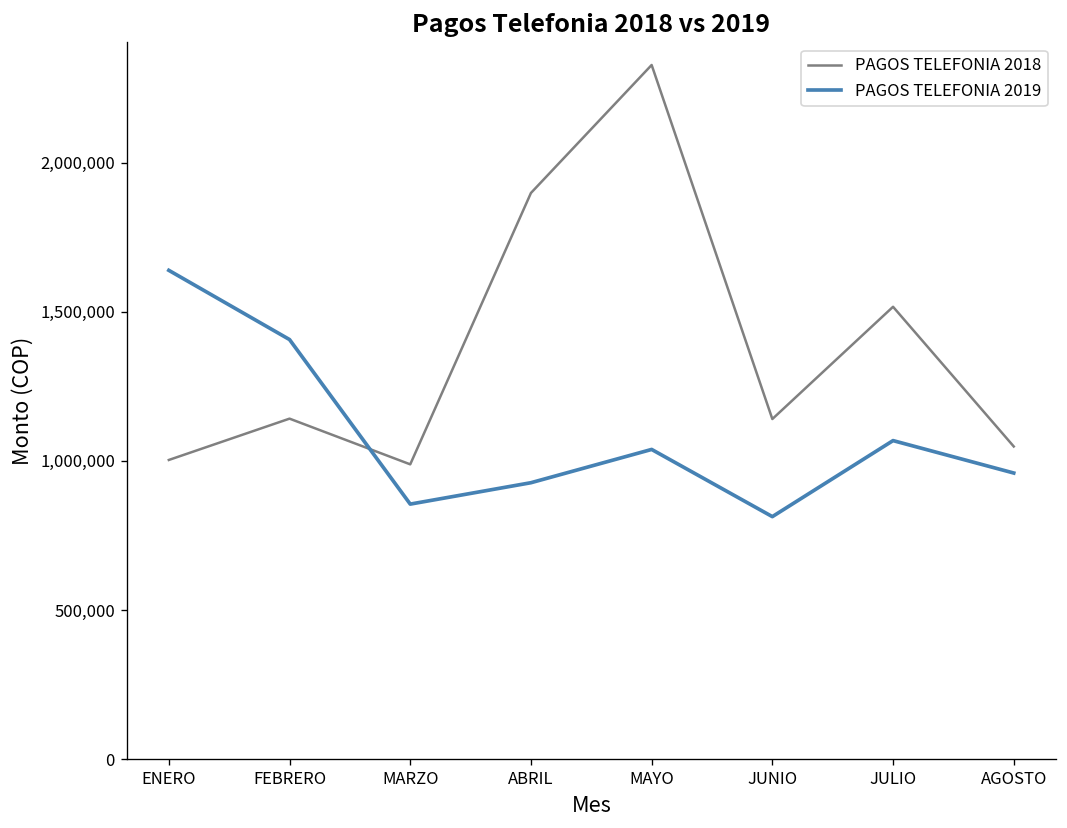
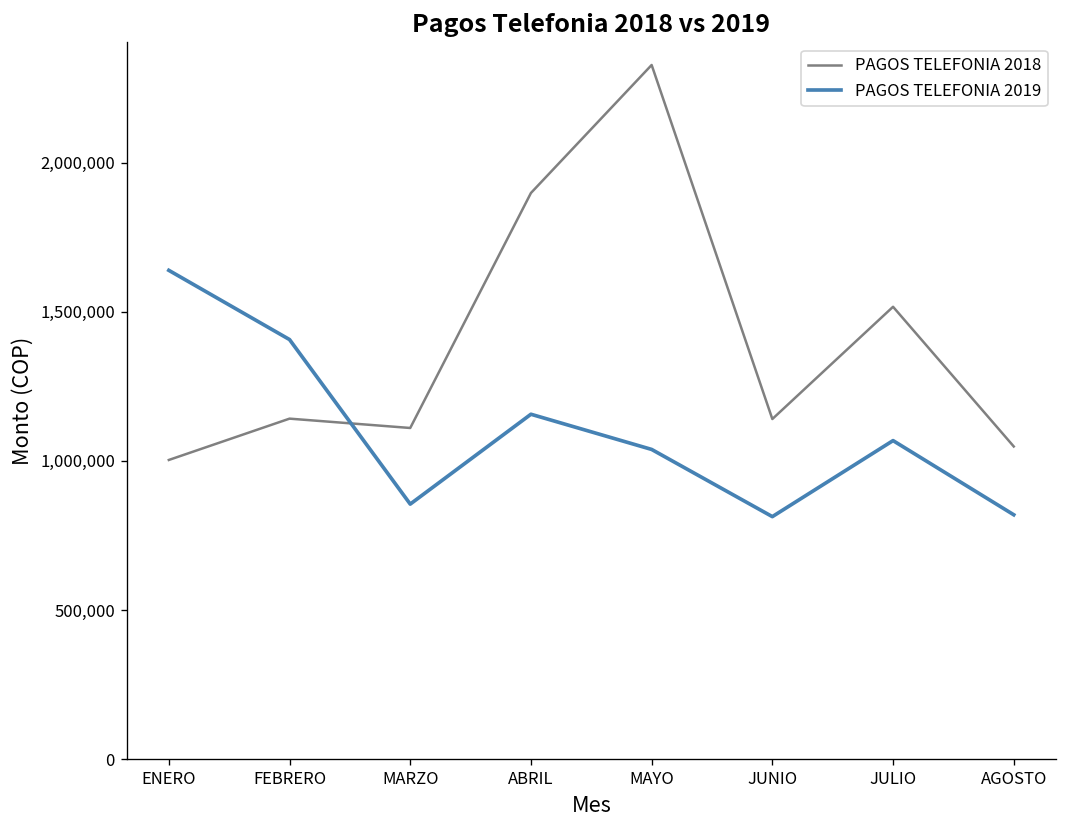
  {
    "PAGOS TELEFONIA 2018": {
      "ENERO": "1,000,000",
      "FEBRERO": "1,140,000",
-     "MARZO": "990,000",
+     "MARZO": "1,110,000",
      "ABRIL": "1,900,000",
      "MAYO": "2,330,000",
      "JUNIO": "1,140,000",
      "JULIO": "1,520,000",
      "AGOSTO": "1,050,000"
    },
    "PAGOS TELEFONIA 2019": {
      "ENERO": "1,640,000",
      "FEBRERO": "1,410,000",
      "MARZO": "860,000",
-     "ABRIL": "930,000",
+     "ABRIL": "1,160,000",
      "MAYO": "1,040,000",
      "JUNIO": "810,000",
      "JULIO": "1,070,000",
-     "AGOSTO": "960,000"
+     "AGOSTO": "820,000"
    }
  }
